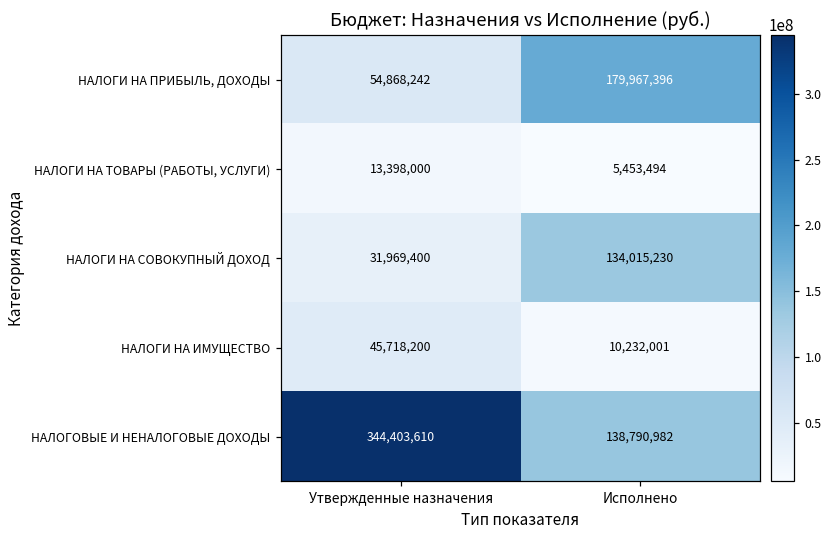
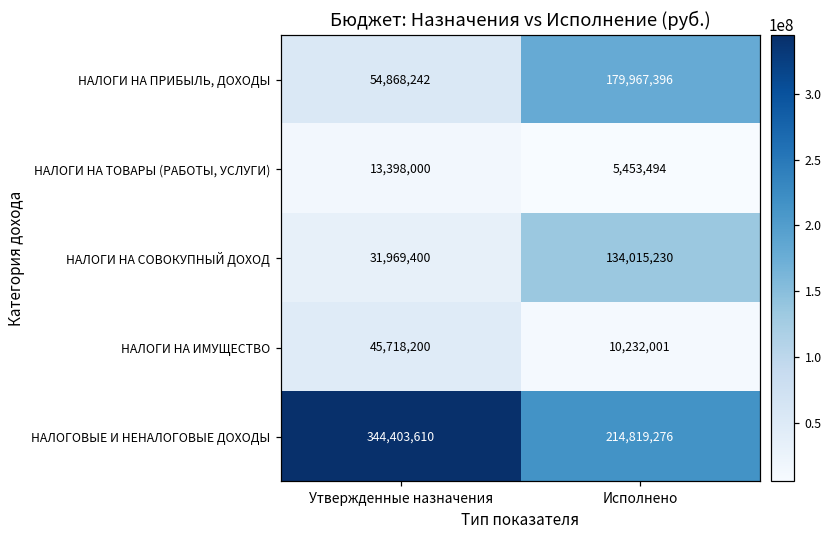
  {
    "НАЛОГИ НА ПРИБЫЛЬ, ДОХОДЫ": {
      "Утвержденные назначения": "54,868,242",
      "Исполнено": "179,967,396"
    },
    "НАЛОГИ НА ТОВАРЫ (РАБОТЫ, УСЛУГИ)": {
      "Утвержденные назначения": "13,398,000",
      "Исполнено": "5,453,494"
    },
    "НАЛОГИ НА СОВОКУПНЫЙ ДОХОД": {
      "Утвержденные назначения": "31,969,400",
      "Исполнено": "134,015,230"
    },
    "НАЛОГИ НА ИМУЩЕСТВО": {
      "Утвержденные назначения": "45,718,200",
      "Исполнено": "10,232,001"
    },
    "НАЛОГОВЫЕ И НЕНАЛОГОВЫЕ ДОХОДЫ": {
      "Утвержденные назначения": "344,403,610",
-     "Исполнено": "138,790,982"
+     "Исполнено": "214,819,276"
    }
  }
